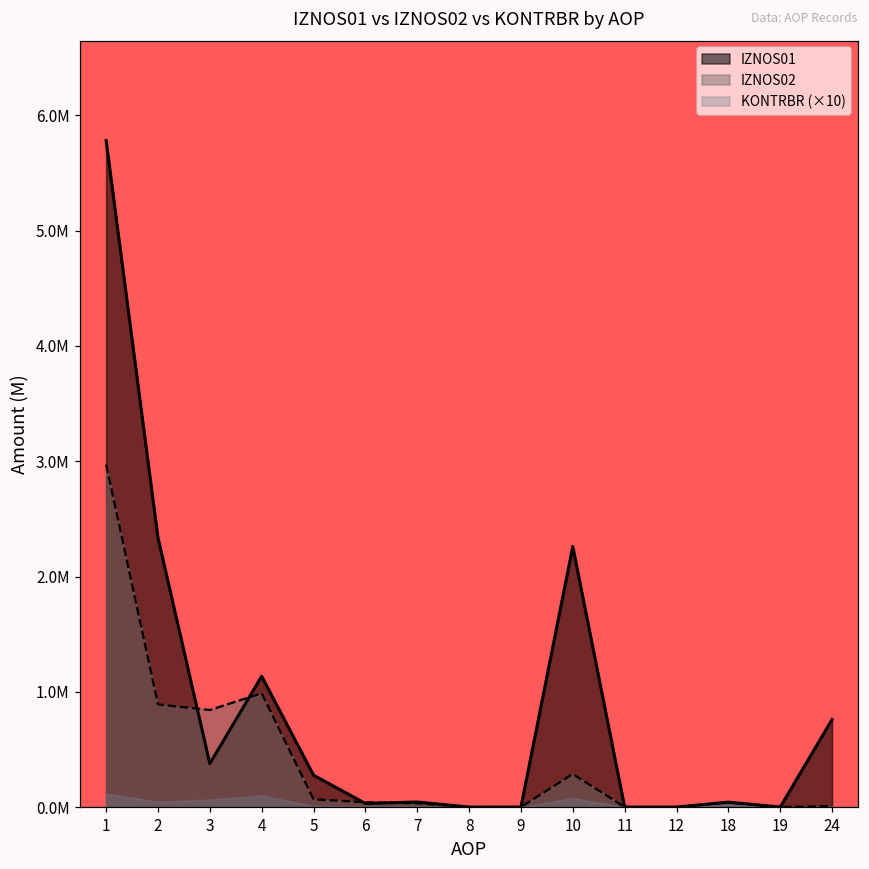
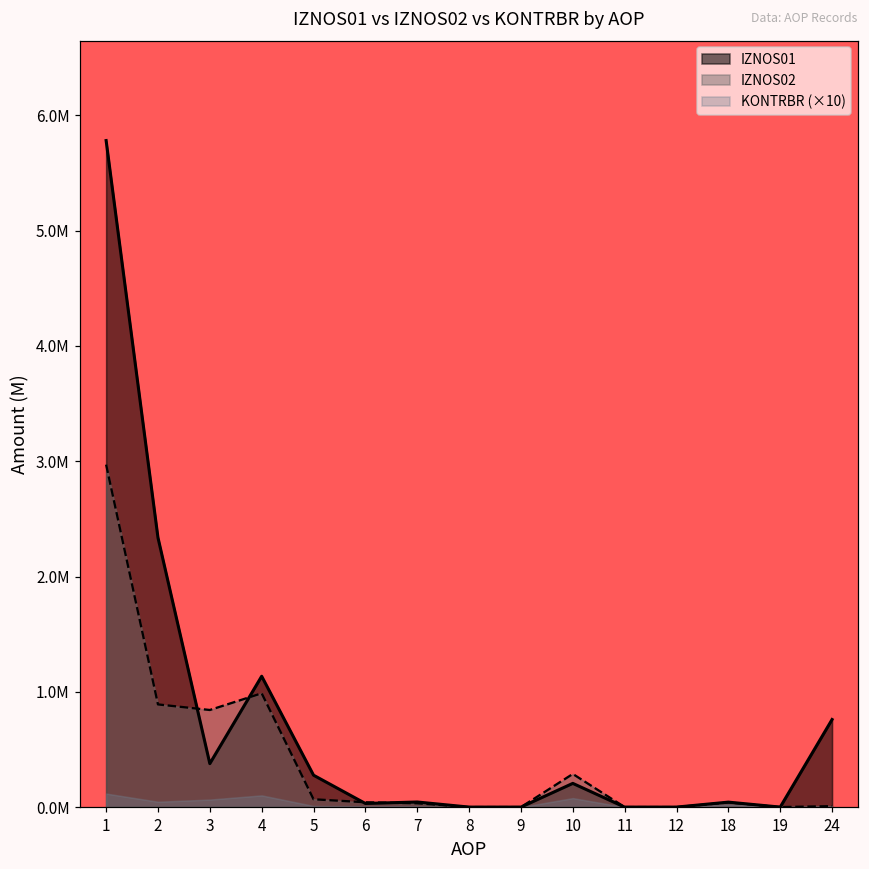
  {
    "IZNOS01": {
      "1": 5780000,
      "2": 2340000,
      "3": 380000,
      "4": 1140000,
      "5": 280000,
-     "10": 2260000,
+     "10": 210000,
      "24": 760000
    }
  }
